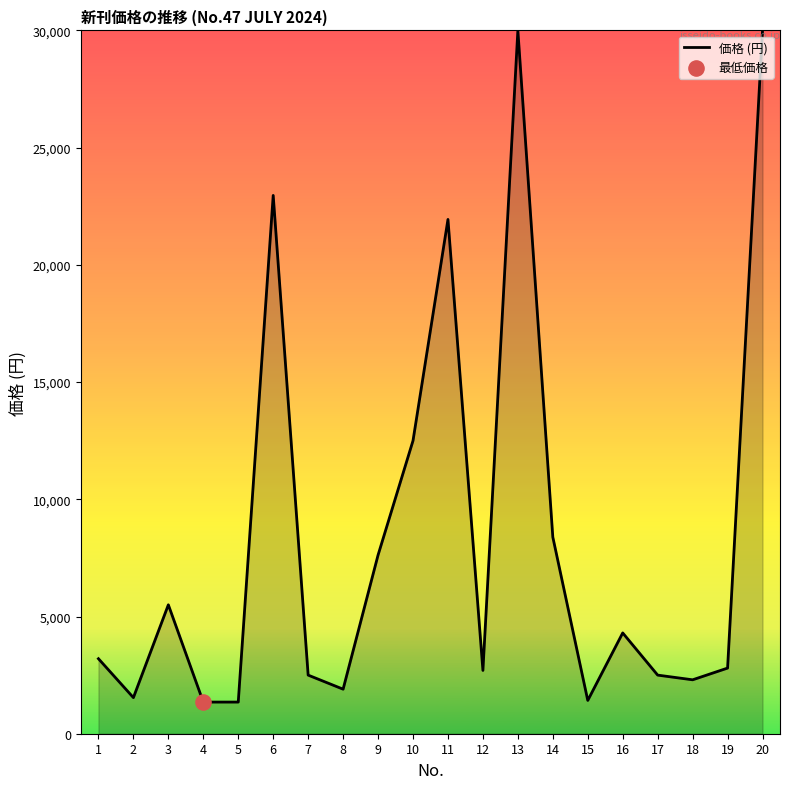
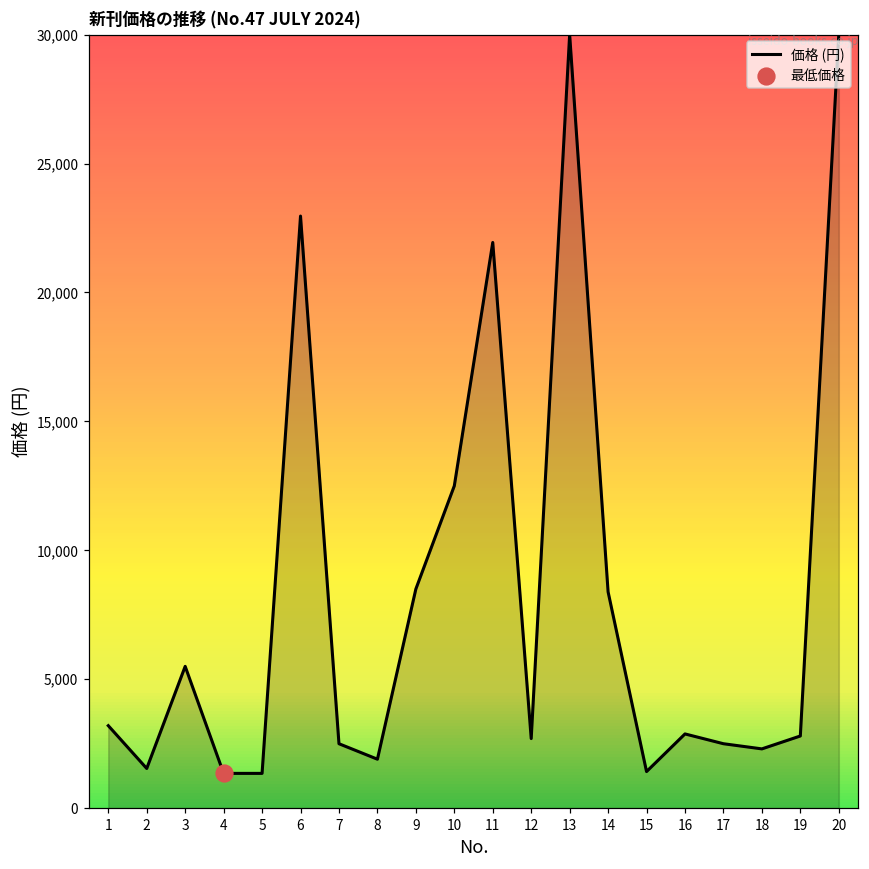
  {
    "価格 (円)": {
      "1": "3,200",
      "2": "1,500",
      "3": "5,500",
      "5": "1,400",
      "6": "23,000",
      "7": "2,500",
      "8": "1,900",
-     "9": "7,600",
+     "9": "8,500",
      "10": "12,500",
      "11": "21,900",
      "12": "2,700",
      "13": "30,000",
      "14": "8,400",
      "15": "1,400",
-     "16": "4,300",
+     "16": "2,900",
      "17": "2,500",
      "18": "2,300",
      "19": "2,800",
      "20": "30,000"
    }
  }
